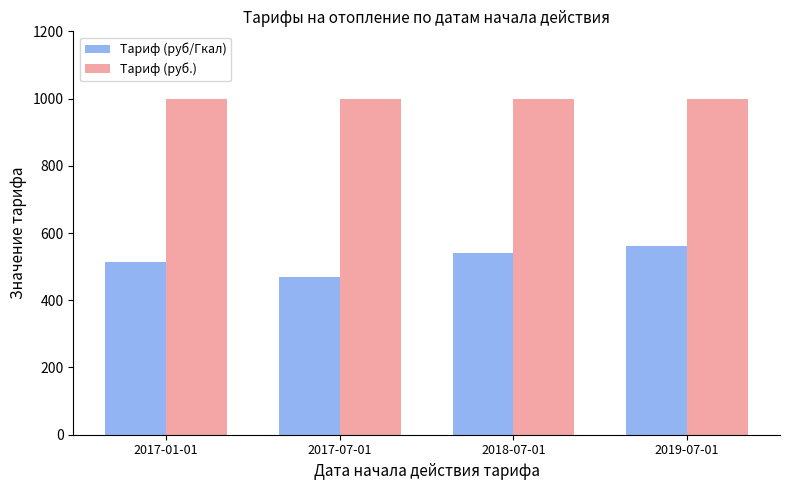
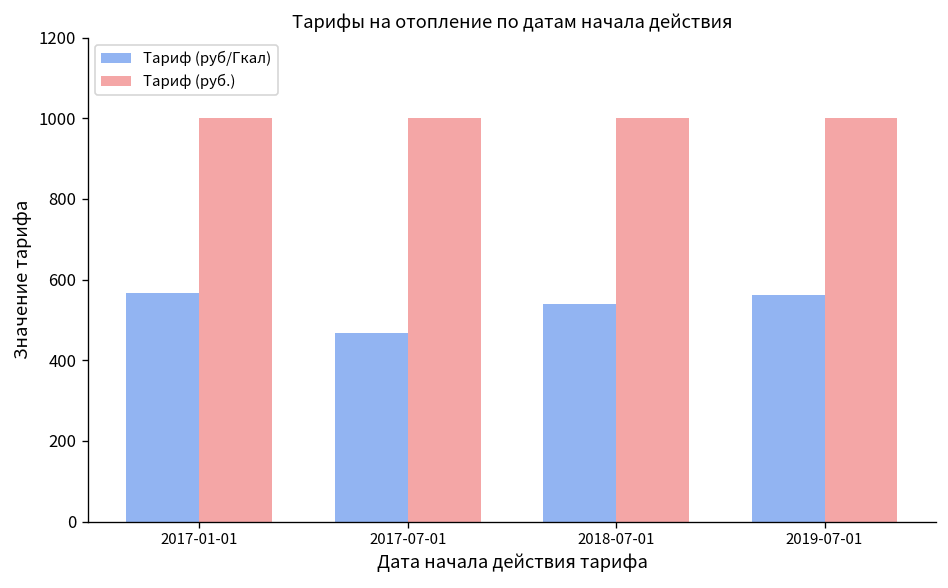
  {
    "Тариф (руб/Гкал)": {
-     "2017-01-01": 510,
+     "2017-01-01": 570,
      "2017-07-01": 470,
      "2018-07-01": 540,
      "2019-07-01": 560
    },
    "Тариф (руб.)": {
      "2017-01-01": 1000,
      "2017-07-01": 1000,
      "2018-07-01": 1000,
      "2019-07-01": 1000
    }
  }
